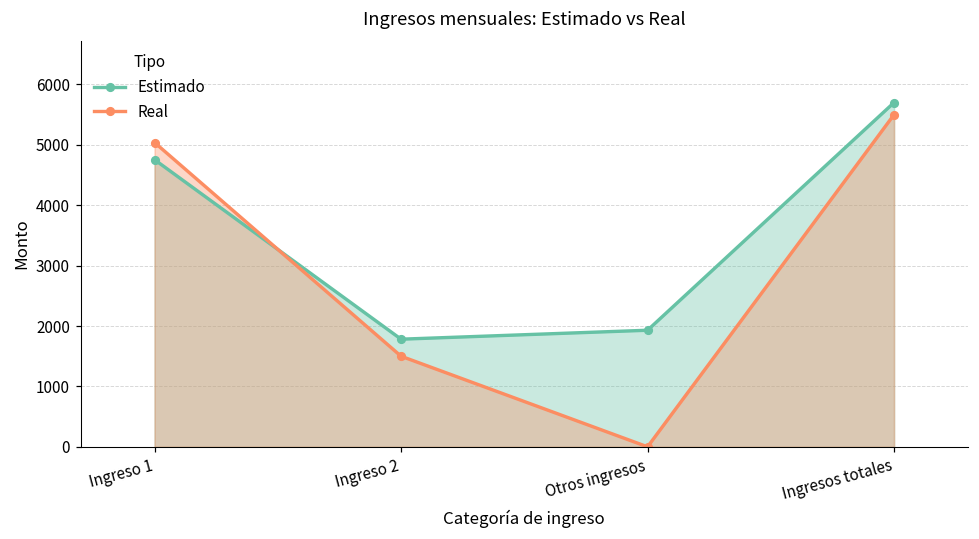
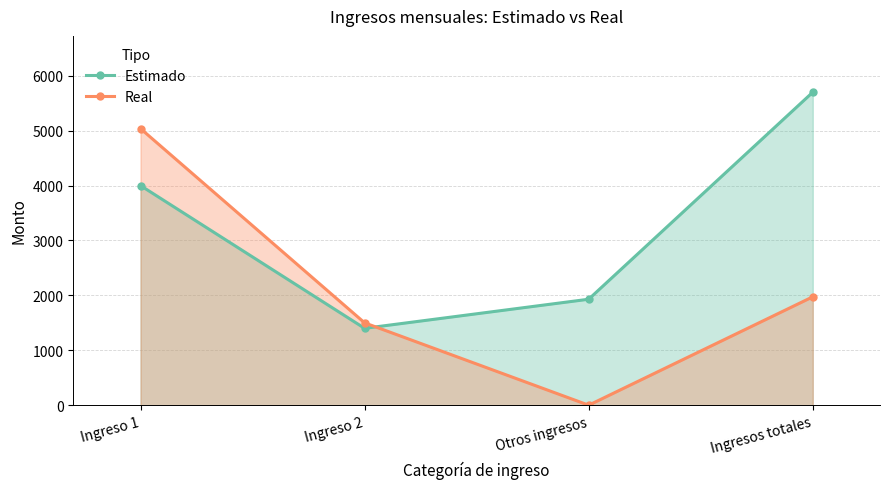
  {
    "Estimado": {
-     "Ingreso 1": 4800,
-     "Ingreso 2": 1800,
+     "Ingreso 1": 4000,
+     "Ingreso 2": 1400,
      "Otros ingresos": 1900,
      "Ingresos totales": 5700
    },
    "Real": {
      "Ingreso 1": 5000,
      "Ingreso 2": 1500,
      "Otros ingresos": 0,
-     "Ingresos totales": 5500
+     "Ingresos totales": 2000
    }
  }
